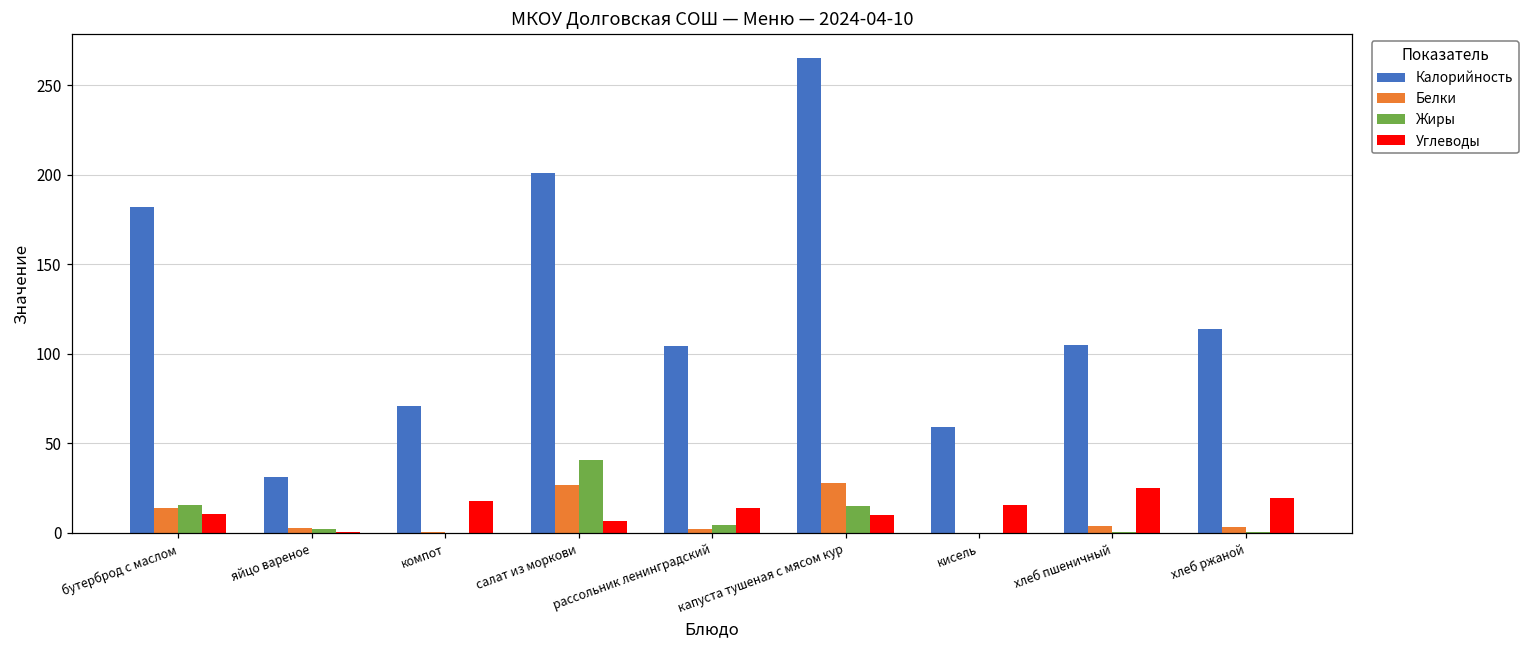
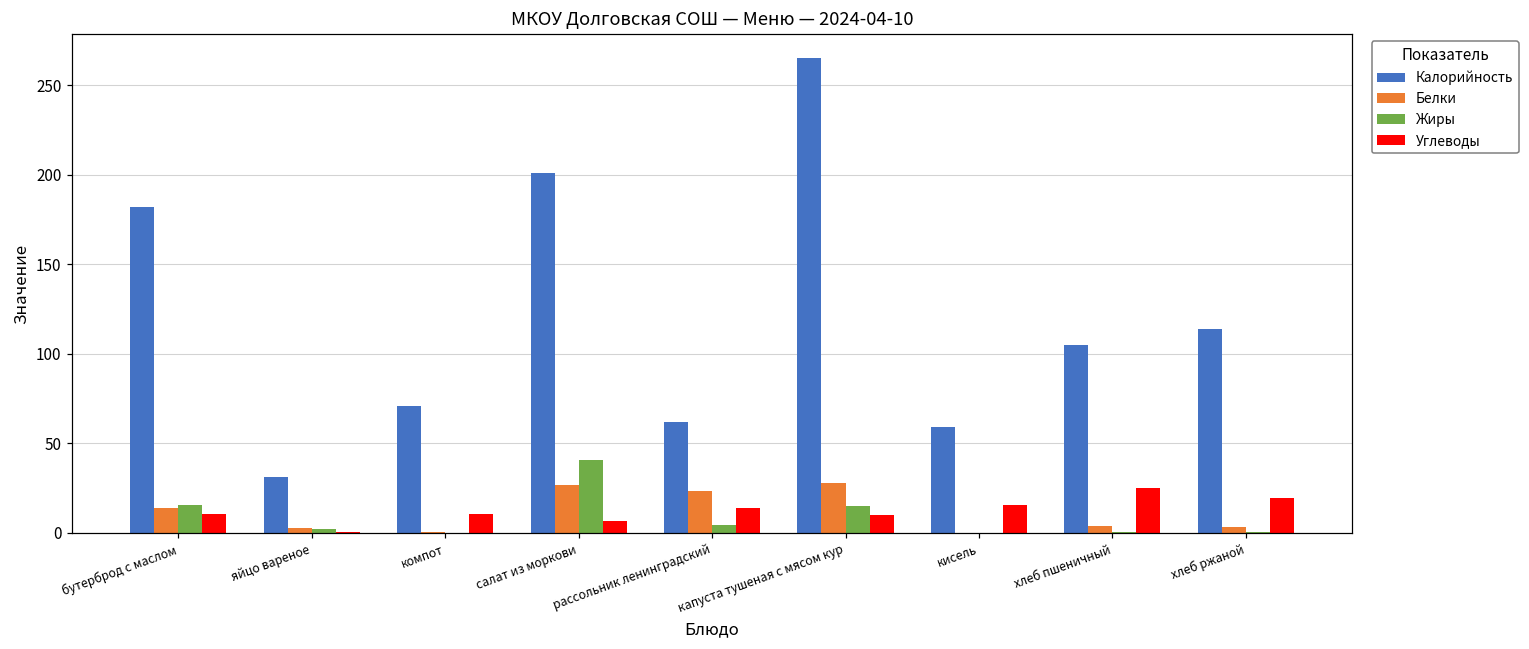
  {
    "Калорийность": {
      "бутерброд с маслом": 182,
      "яйцо вареное": 31,
      "компот": 71,
      "салат из моркови": 201,
-     "рассольник ленинградский": 104,
+     "рассольник ленинградский": 62,
      "капуста тушеная с мясом кур": 265,
      "кисель": 59,
      "хлеб пшеничный": 105,
      "хлеб ржаной": 114
    },
    "Белки": {
      "бутерброд с маслом": 14,
      "яйцо вареное": 3,
      "салат из моркови": 27,
-     "рассольник ленинградский": 2,
+     "рассольник ленинградский": 23,
      "капуста тушеная с мясом кур": 28,
      "кисель": 0,
      "хлеб пшеничный": 4,
      "хлеб ржаной": 3
    },
    "Жиры": {
      "бутерброд с маслом": 15,
      "яйцо вареное": 2,
      "компот": 0,
      "салат из моркови": 41,
      "рассольник ленинградский": 5,
      "капуста тушеная с мясом кур": 15,
      "кисель": 0
    },
    "Углеводы": {
      "бутерброд с маслом": 10,
-     "компот": 18,
+     "компот": 11,
      "салат из моркови": 7,
      "рассольник ленинградский": 14,
      "капуста тушеная с мясом кур": 10,
      "кисель": 15,
      "хлеб пшеничный": 25,
      "хлеб ржаной": 19
    }
  }
